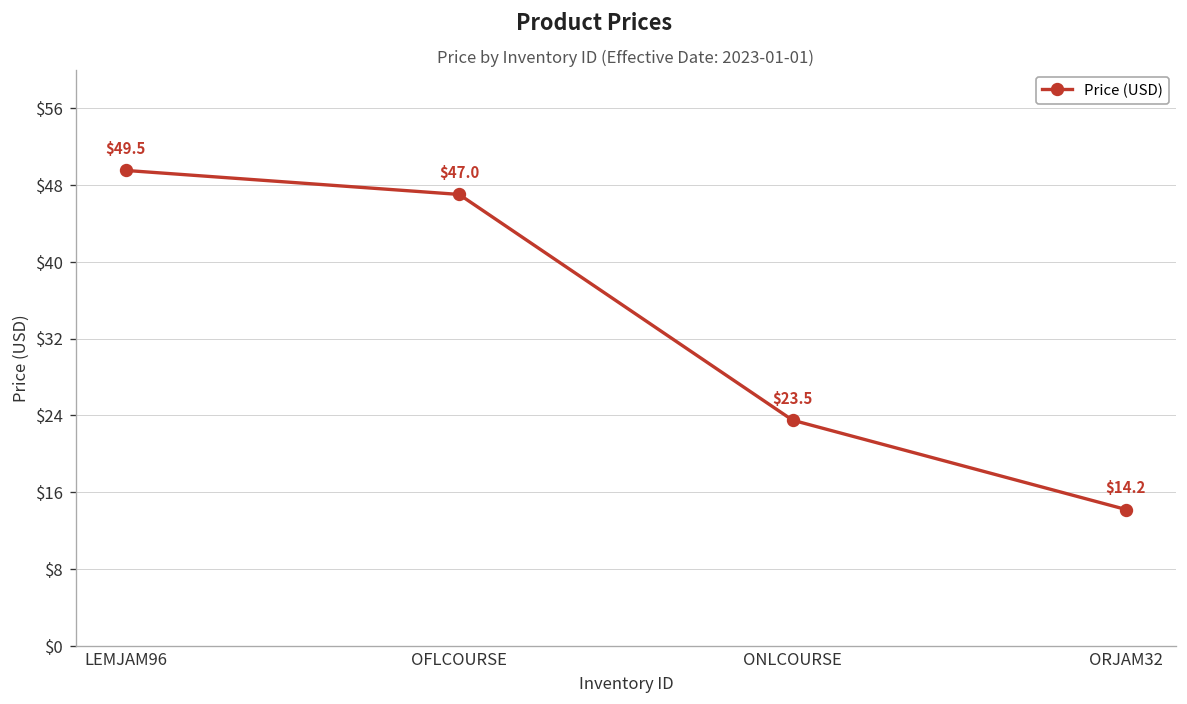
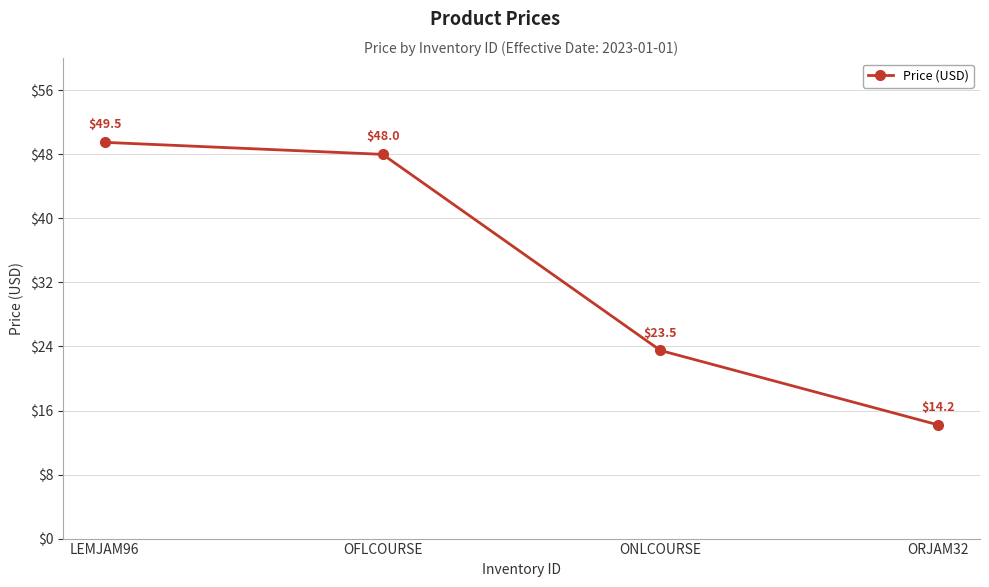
  {
    "LEMJAM96": "$49.5",
-   "OFLCOURSE": "$47.0",
+   "OFLCOURSE": "$48.0",
    "ONLCOURSE": "$23.5",
    "ORJAM32": "$14.2"
  }
